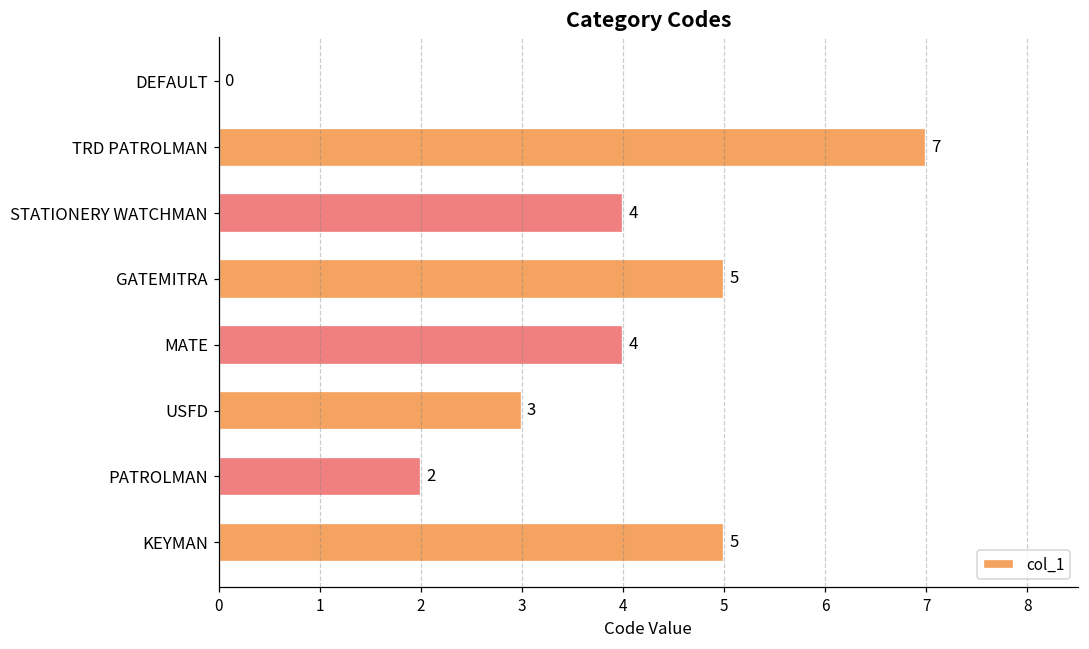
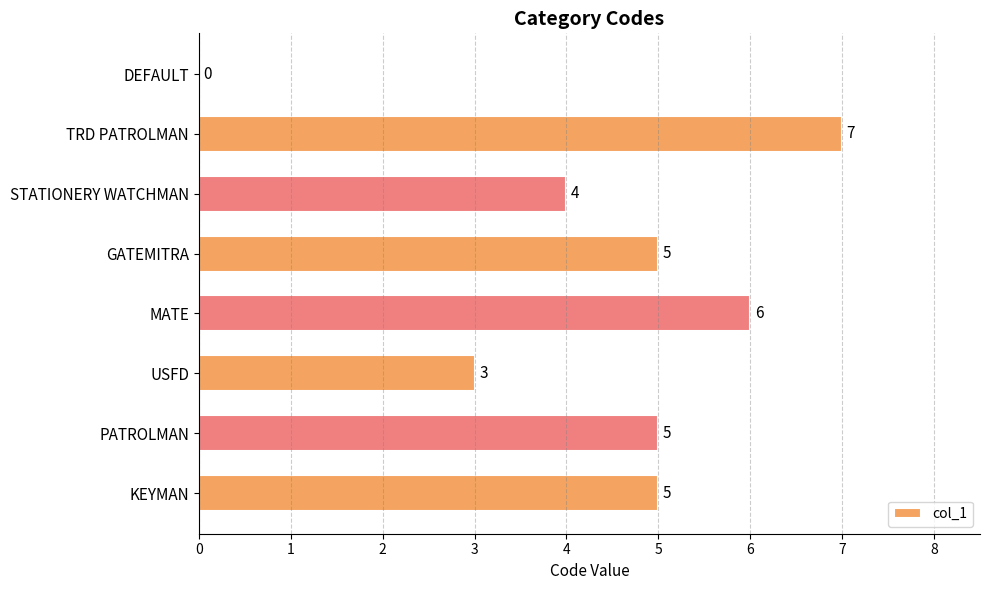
  {
    "DEFAULT": 0,
    "TRD PATROLMAN": 7,
    "STATIONERY WATCHMAN": 4,
    "GATEMITRA": 5,
-   "MATE": 4,
+   "MATE": 6,
    "USFD": 3,
-   "PATROLMAN": 2,
+   "PATROLMAN": 5,
    "KEYMAN": 5
  }
